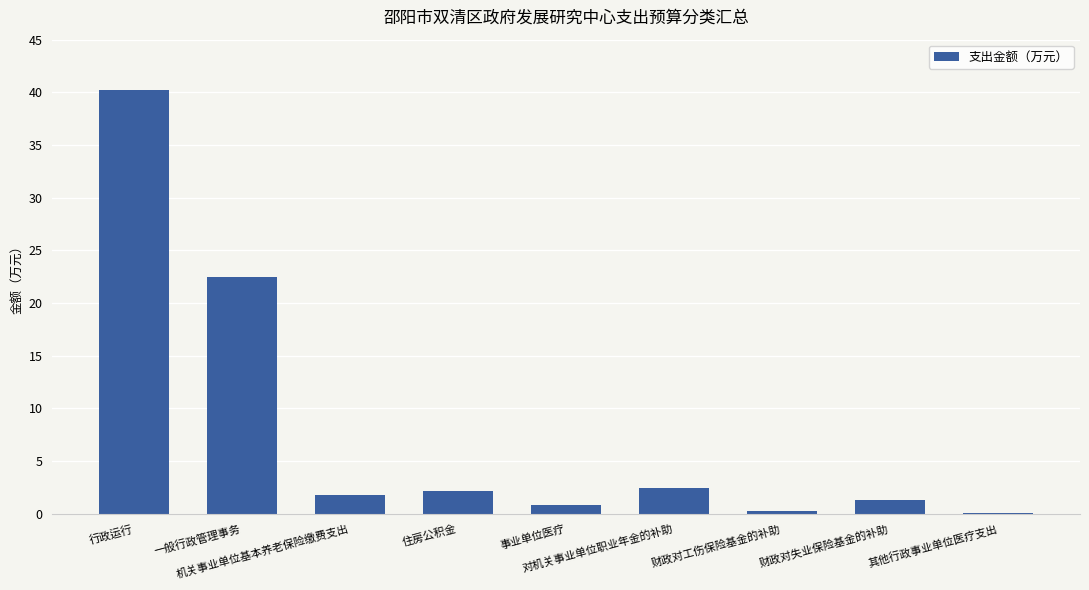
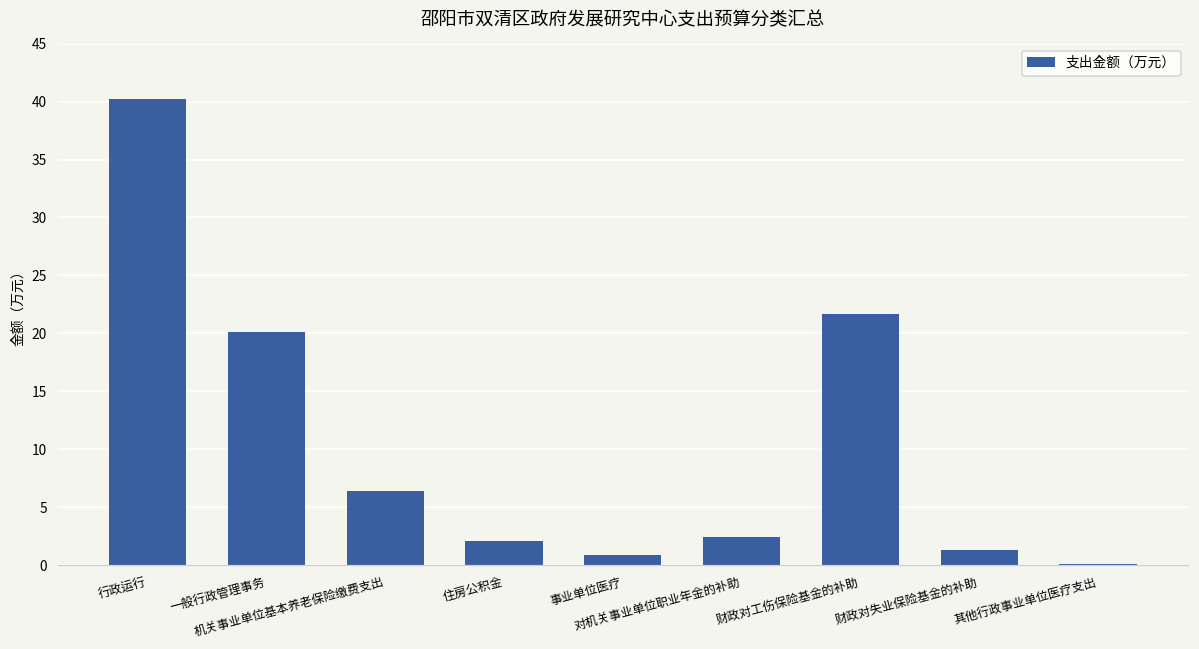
  {
    "行政运行": 40.2,
-   "一般行政管理事务": 22.4,
-   "机关事业单位基本养老保险缴费支出": 1.8,
+   "一般行政管理事务": 20.1,
+   "机关事业单位基本养老保险缴费支出": 6.4,
    "住房公积金": 2.1,
    "事业单位医疗": 0.9,
    "对机关事业单位职业年金的补助": 2.4,
-   "财政对工伤保险基金的补助": 0.3,
+   "财政对工伤保险基金的补助": 21.6,
    "财政对失业保险基金的补助": 1.3
  }
